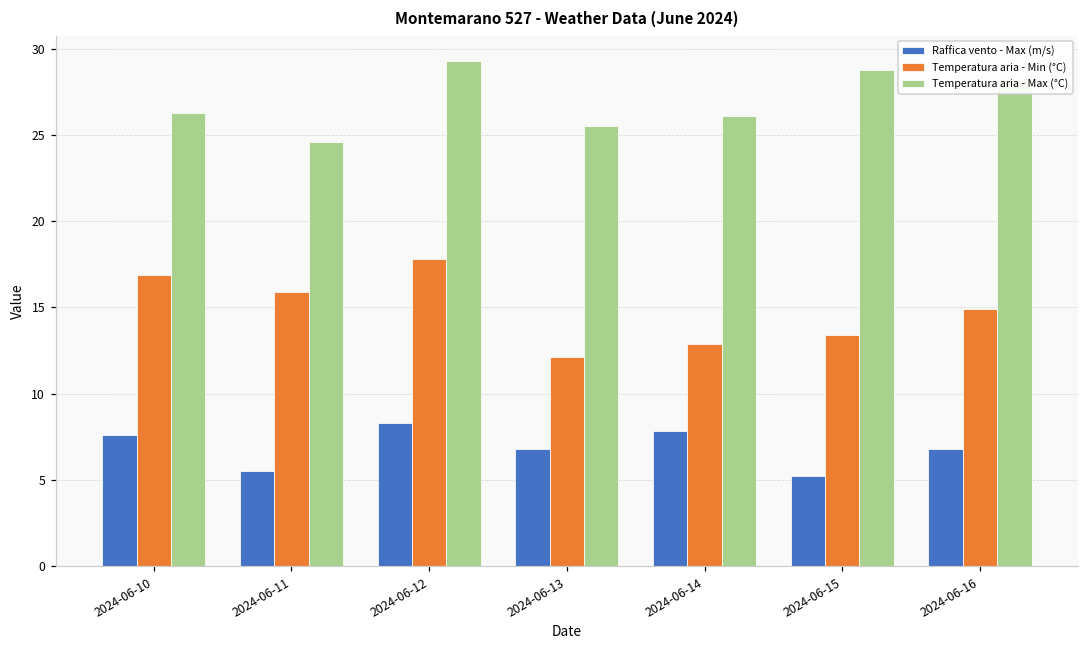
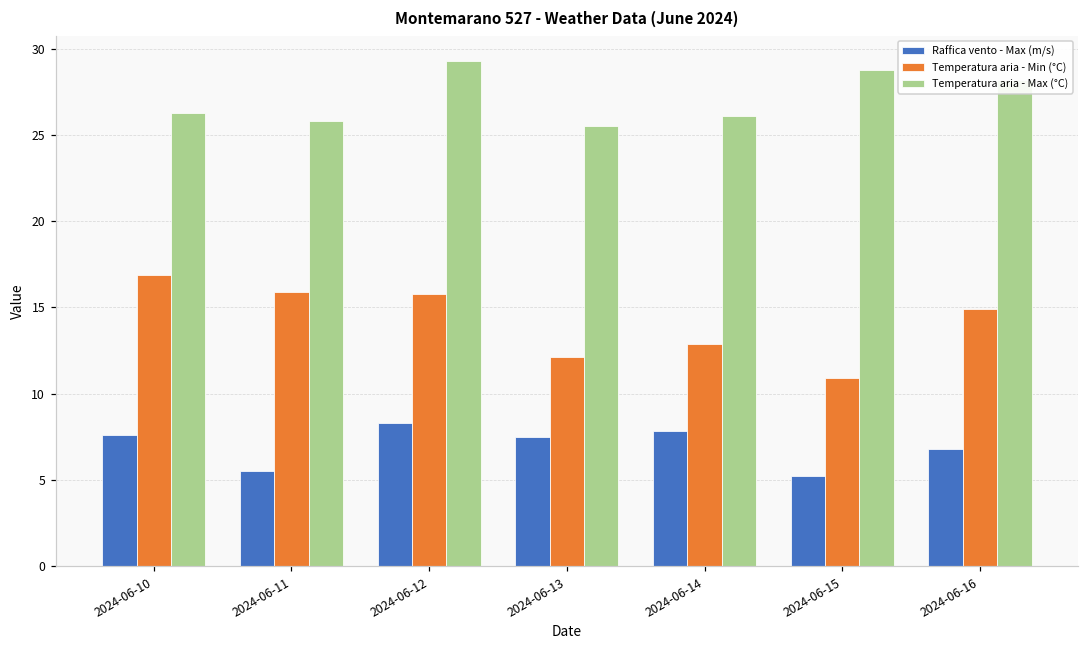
  {
    "Raffica vento - Max (m/s)": {
      "2024-06-10": 7.6,
      "2024-06-11": 5.5,
      "2024-06-12": 8.3,
-     "2024-06-13": 6.8,
+     "2024-06-13": 7.5,
      "2024-06-14": 7.8,
      "2024-06-15": 5.2,
      "2024-06-16": 6.8
    },
    "Temperatura aria - Min (°C)": {
      "2024-06-10": 16.9,
      "2024-06-11": 15.9,
-     "2024-06-12": 17.8,
+     "2024-06-12": 15.8,
      "2024-06-13": 12.1,
      "2024-06-14": 12.9,
-     "2024-06-15": 13.4,
+     "2024-06-15": 10.9,
      "2024-06-16": 14.9
    },
    "Temperatura aria - Max (°C)": {
      "2024-06-10": 26.3,
-     "2024-06-11": 24.6,
+     "2024-06-11": 25.8,
      "2024-06-12": 29.3,
      "2024-06-13": 25.5,
      "2024-06-14": 26.1,
      "2024-06-15": 28.8
    }
  }
